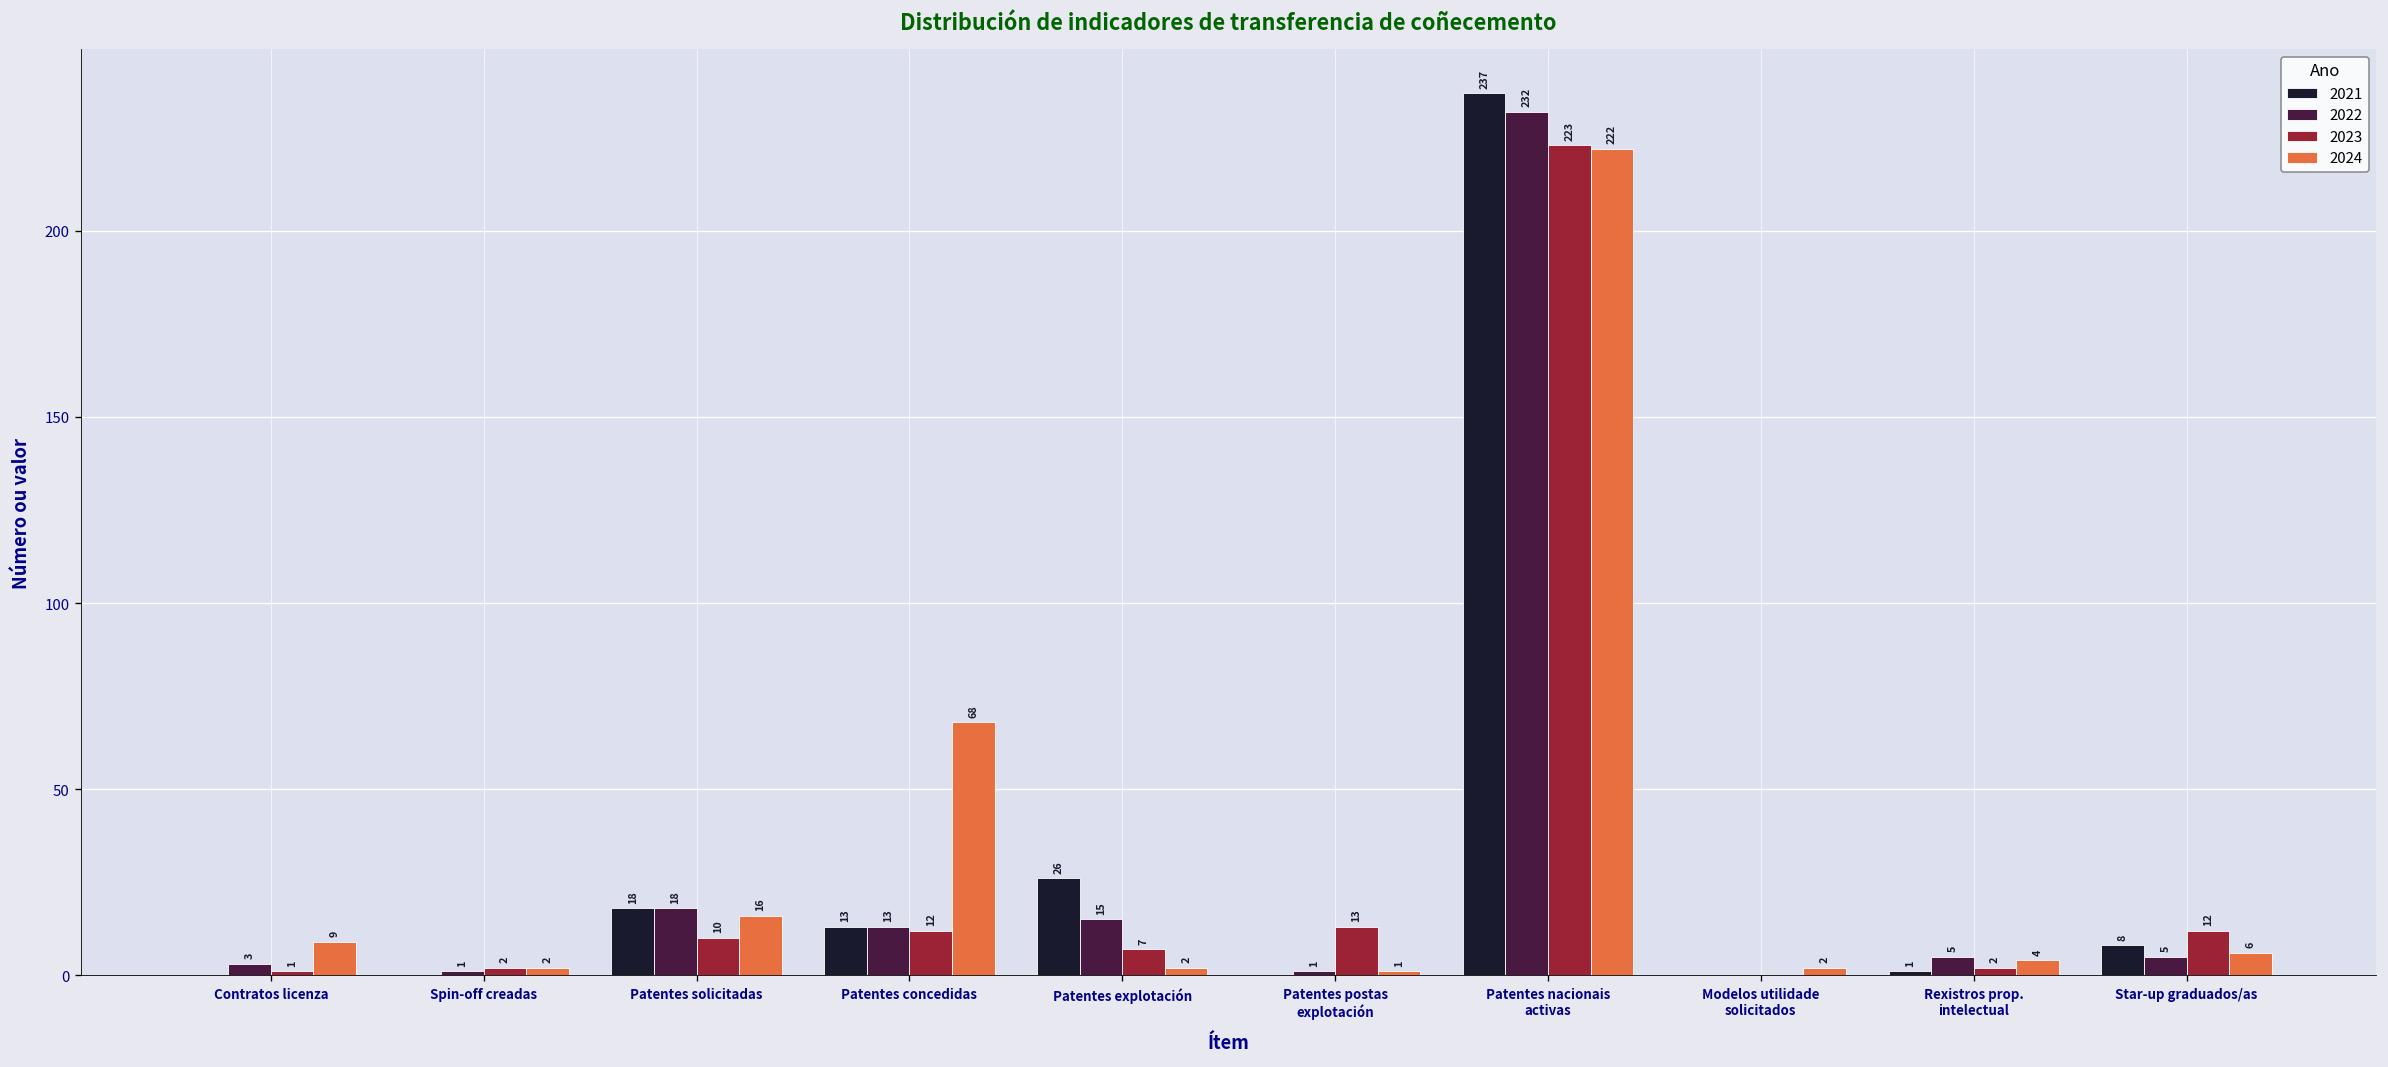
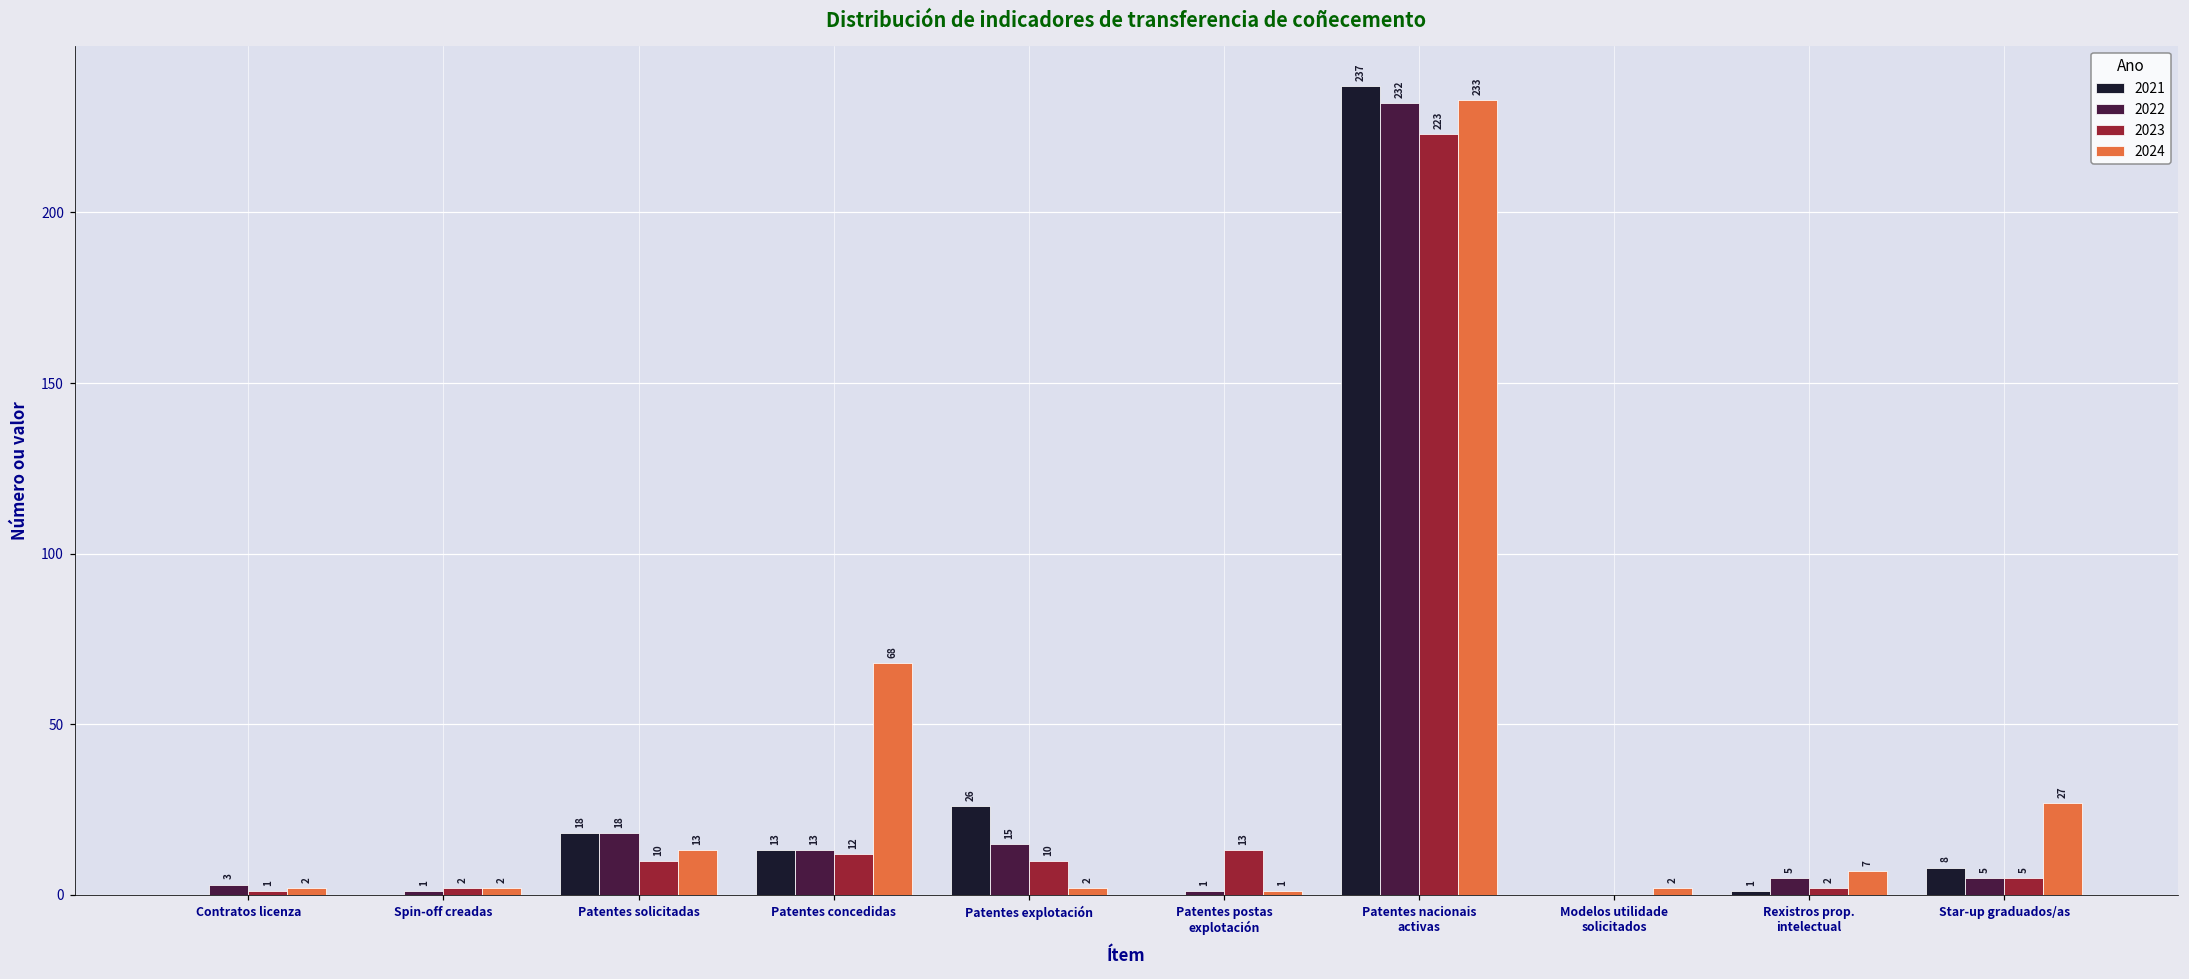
  {
    "2023": {
      "Contratos licenza": 1,
      "Spin-off creadas": 2,
      "Patentes solicitadas": 10,
      "Patentes concedidas": 12,
-     "Patentes explotación": 7,
+     "Patentes explotación": 10,
      "Patentes postas explotación": 13,
      "Patentes nacionais activas": 223,
      "Rexistros prop. intelectual": 2,
-     "Star-up graduados/as": 12
+     "Star-up graduados/as": 5
    },
    "2024": {
-     "Contratos licenza": 9,
+     "Contratos licenza": 2,
      "Spin-off creadas": 2,
-     "Patentes solicitadas": 16,
+     "Patentes solicitadas": 13,
      "Patentes concedidas": 68,
      "Patentes explotación": 2,
      "Patentes postas explotación": 1,
-     "Patentes nacionais activas": 222,
+     "Patentes nacionais activas": 233,
      "Modelos utilidade solicitados": 2,
-     "Rexistros prop. intelectual": 4,
-     "Star-up graduados/as": 6
+     "Rexistros prop. intelectual": 7,
+     "Star-up graduados/as": 27
    }
  }
